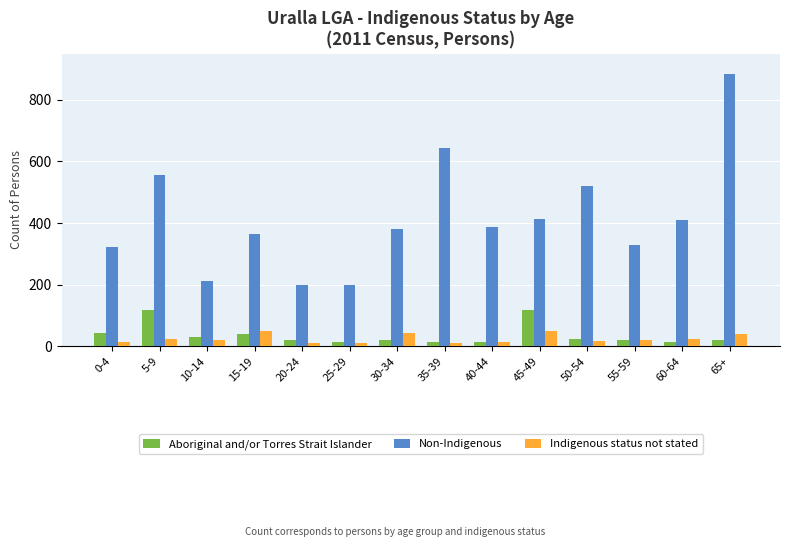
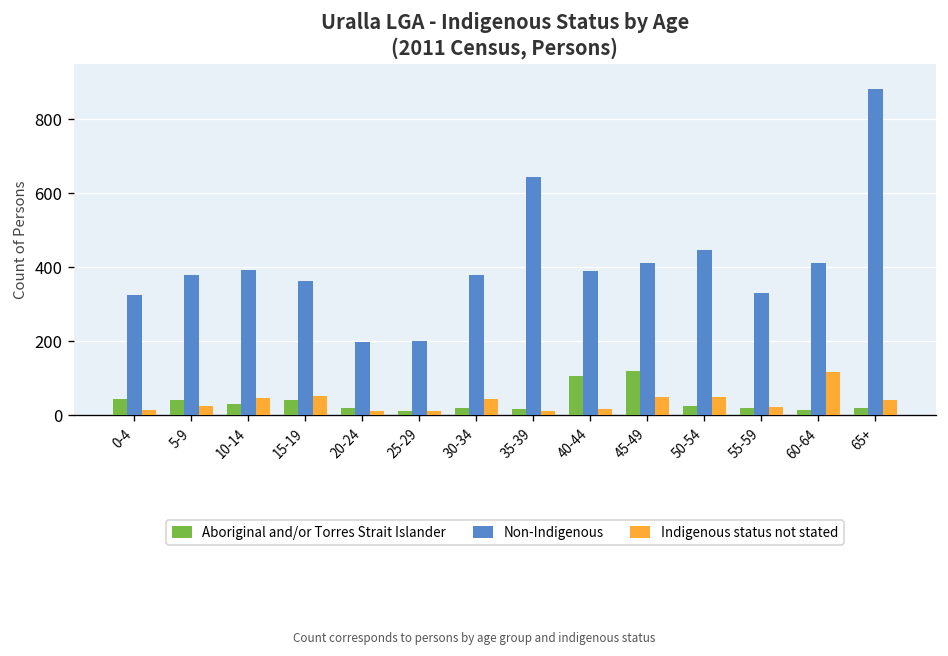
  {
    "Aboriginal and/or Torres Strait Islander": {
      "0-4": 40,
-     "5-9": 120,
+     "5-9": 40,
      "10-14": 30,
      "15-19": 40,
      "20-24": 20,
      "25-29": 10,
      "30-34": 20,
      "35-39": 20,
-     "40-44": 10,
+     "40-44": 110,
      "45-49": 120,
      "50-54": 20,
      "55-59": 20,
      "60-64": 20,
      "65+": 20
    },
    "Non-Indigenous": {
      "0-4": 320,
-     "5-9": 560,
-     "10-14": 210,
+     "5-9": 380,
+     "10-14": 390,
      "15-19": 360,
      "20-24": 200,
      "25-29": 200,
      "30-34": 380,
      "35-39": 650,
      "40-44": 390,
      "45-49": 410,
-     "50-54": 520,
+     "50-54": 450,
      "55-59": 330,
      "60-64": 410,
      "65+": 880
    },
    "Indigenous status not stated": {
      "0-4": 20,
      "5-9": 20,
-     "10-14": 20,
+     "10-14": 50,
      "15-19": 50,
      "20-24": 10,
      "25-29": 10,
      "30-34": 50,
      "35-39": 10,
      "40-44": 20,
      "45-49": 50,
-     "50-54": 20,
+     "50-54": 50,
      "55-59": 20,
-     "60-64": 20,
+     "60-64": 120,
      "65+": 40
    }
  }
